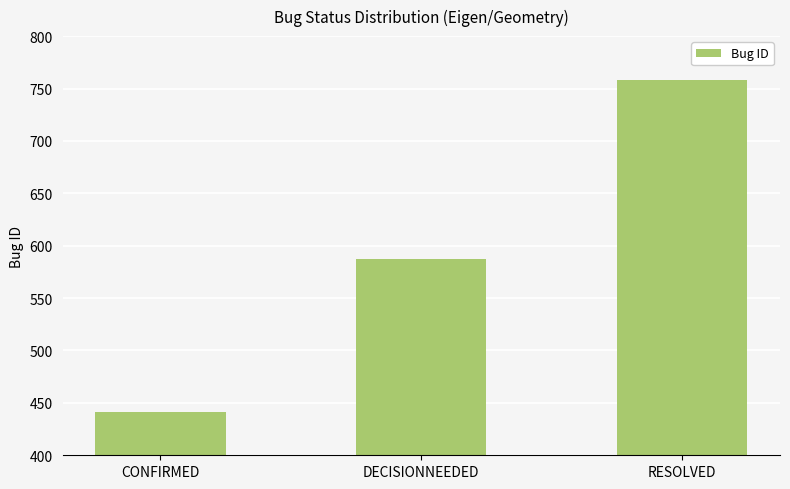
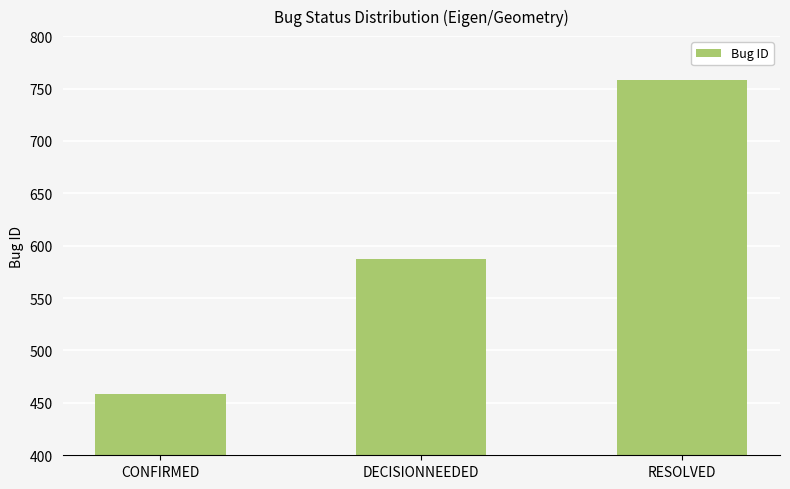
  {
-   "CONFIRMED": 441,
+   "CONFIRMED": 458,
    "DECISIONNEEDED": 587,
    "RESOLVED": 758
  }
